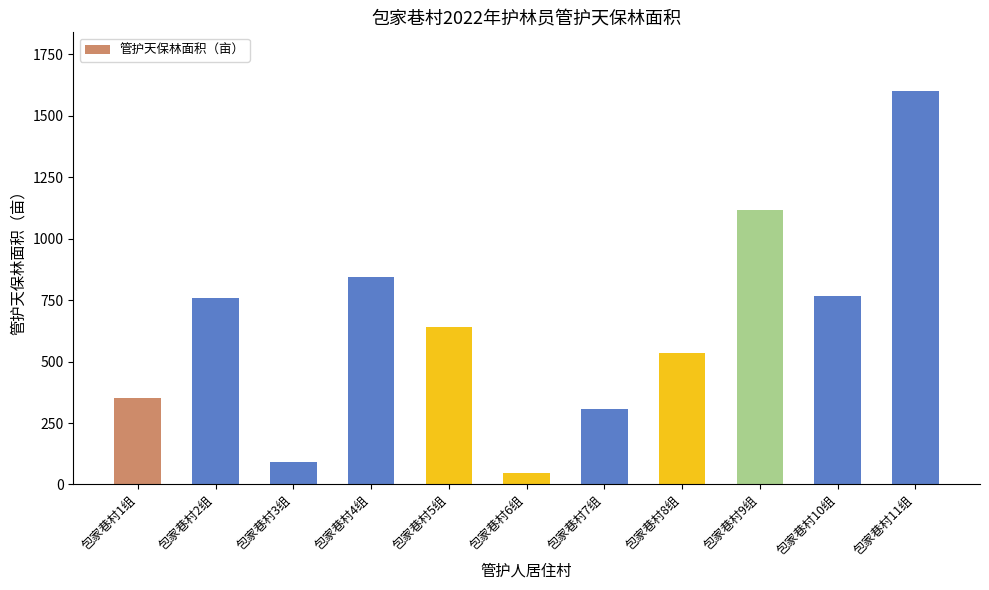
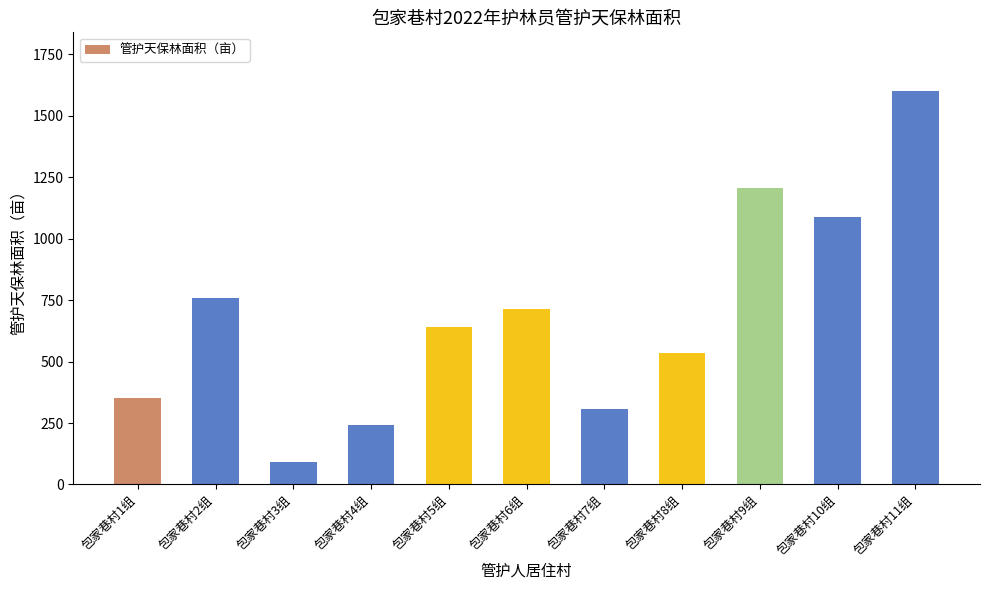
  {
    "包家巷村1组": 350,
    "包家巷村2组": 760,
    "包家巷村3组": 90,
-   "包家巷村4组": 840,
+   "包家巷村4组": 240,
    "包家巷村5组": 640,
-   "包家巷村6组": 40,
+   "包家巷村6组": 720,
    "包家巷村7组": 310,
    "包家巷村8组": 540,
-   "包家巷村9组": 1120,
-   "包家巷村10组": 770,
+   "包家巷村9组": 1210,
+   "包家巷村10组": 1090,
    "包家巷村11组": 1600
  }
